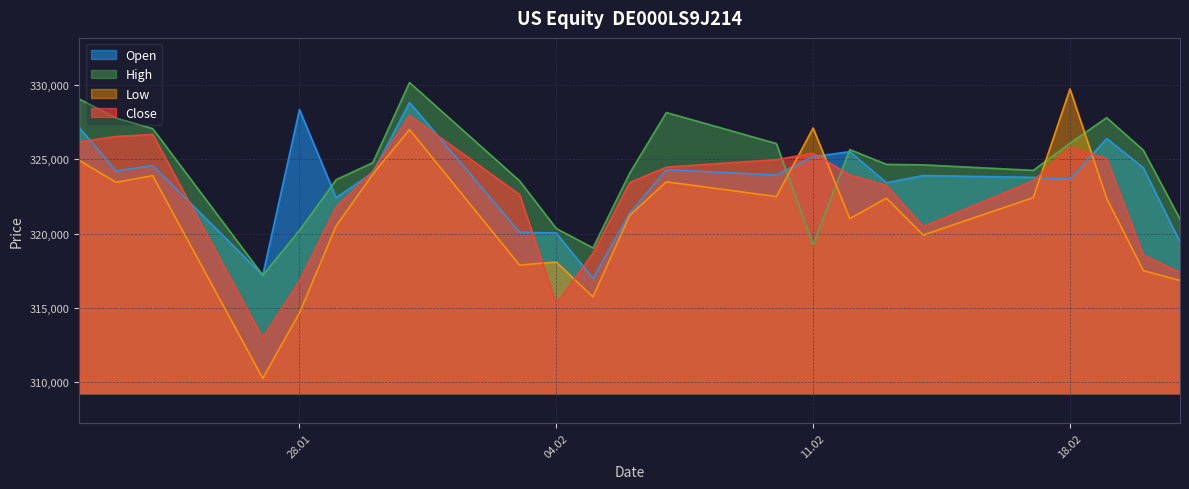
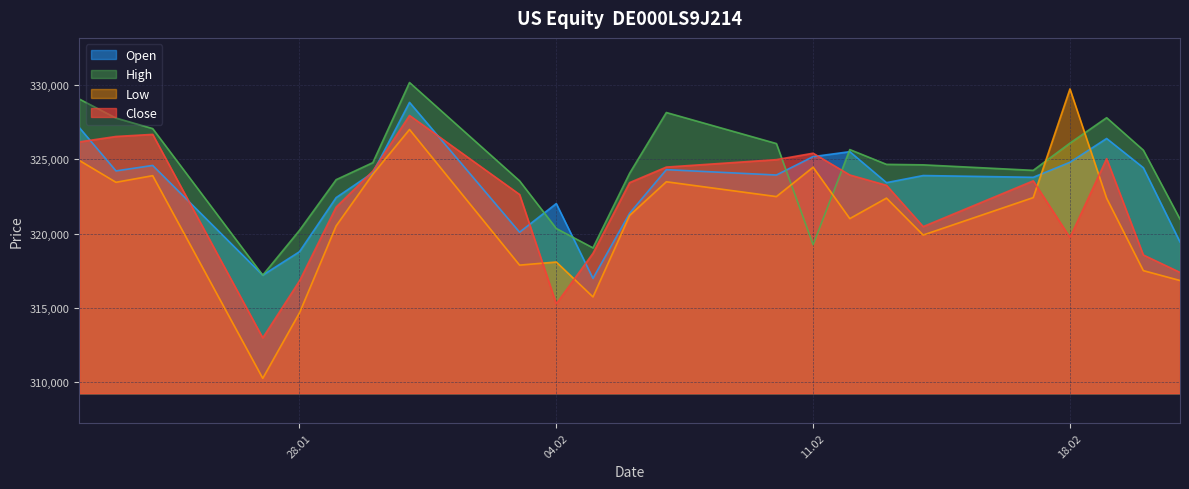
  {
    "Open": {
-     "28.01": "328,400",
-     "04.02": "320,000",
+     "28.01": "318,800",
+     "04.02": "322,000",
      "11.02": "325,200",
-     "18.02": "323,700"
+     "18.02": "324,800"
    },
    "High": {
      "28.01": "320,200",
      "04.02": "320,400",
      "11.02": "319,300",
      "18.02": "326,100"
    },
    "Low": {
      "28.01": "314,700",
      "04.02": "318,100",
-     "11.02": "327,100",
+     "11.02": "324,500",
      "18.02": "329,700"
    },
    "Close": {
      "28.01": "316,800",
      "04.02": "315,300",
      "11.02": "325,400",
-     "18.02": "325,800"
+     "18.02": "319,700"
    }
  }
